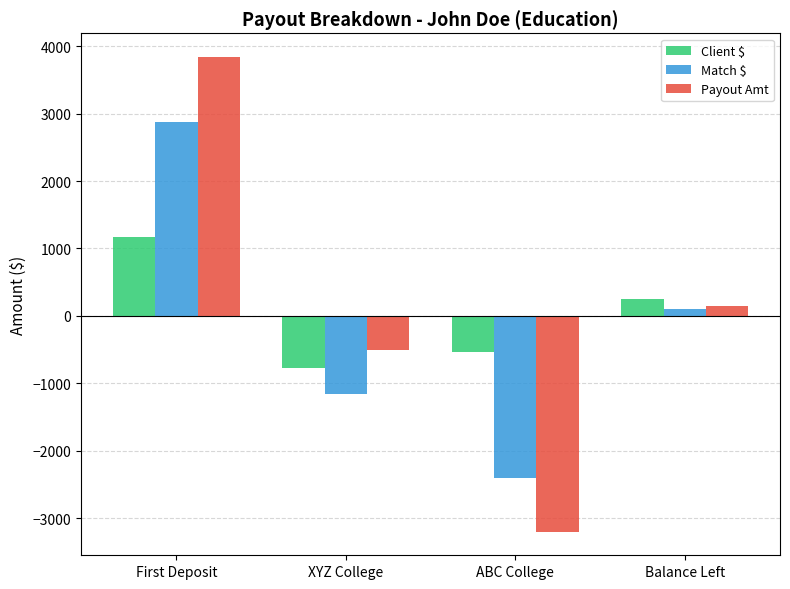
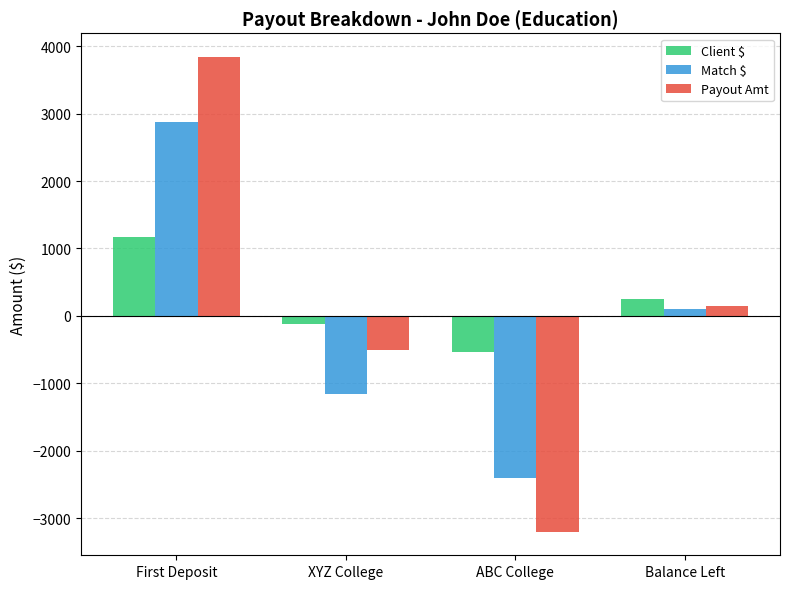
  {
    "Client $": {
      "First Deposit": 1200,
-     "XYZ College": -800,
+     "XYZ College": -100,
      "ABC College": -500,
      "Balance Left": 200
    },
    "Match $": {
      "First Deposit": 2900,
      "XYZ College": -1200,
      "ABC College": -2400,
      "Balance Left": 100
    },
    "Payout Amt": {
      "First Deposit": 3800,
      "XYZ College": -500,
      "ABC College": -3200,
      "Balance Left": 100
    }
  }
